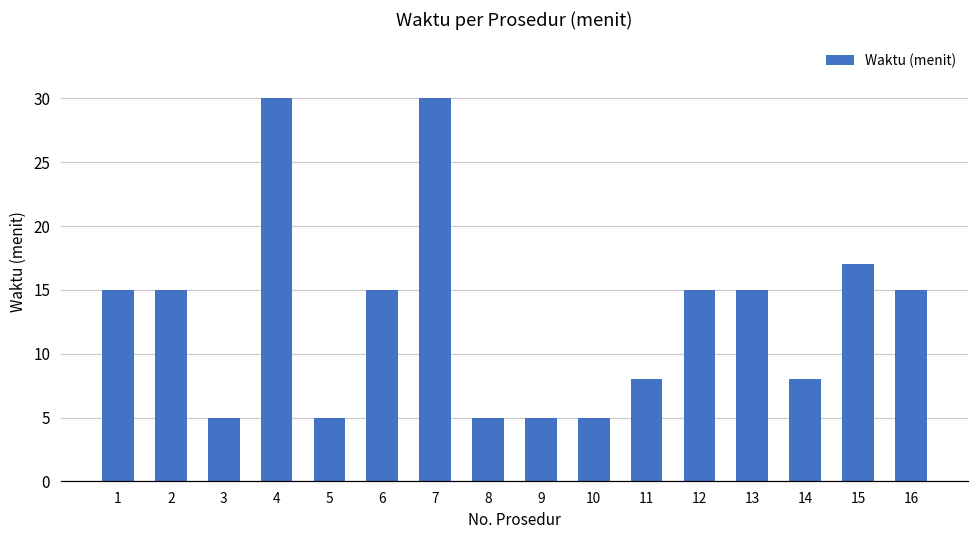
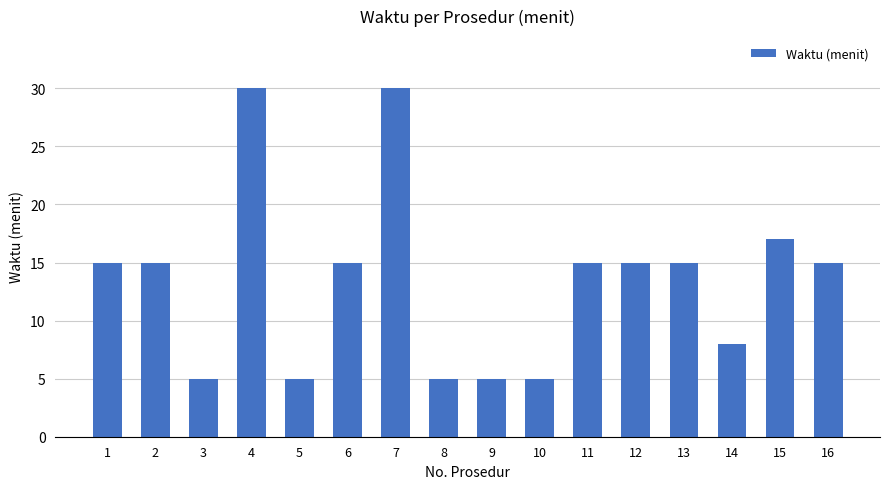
  {
    "1": 15,
    "2": 15,
    "3": 5,
    "4": 30,
    "5": 5,
    "6": 15,
    "7": 30,
    "8": 5,
    "9": 5,
    "10": 5,
-   "11": 8,
+   "11": 15,
    "12": 15,
    "13": 15,
    "14": 8,
    "15": 17,
    "16": 15
  }
